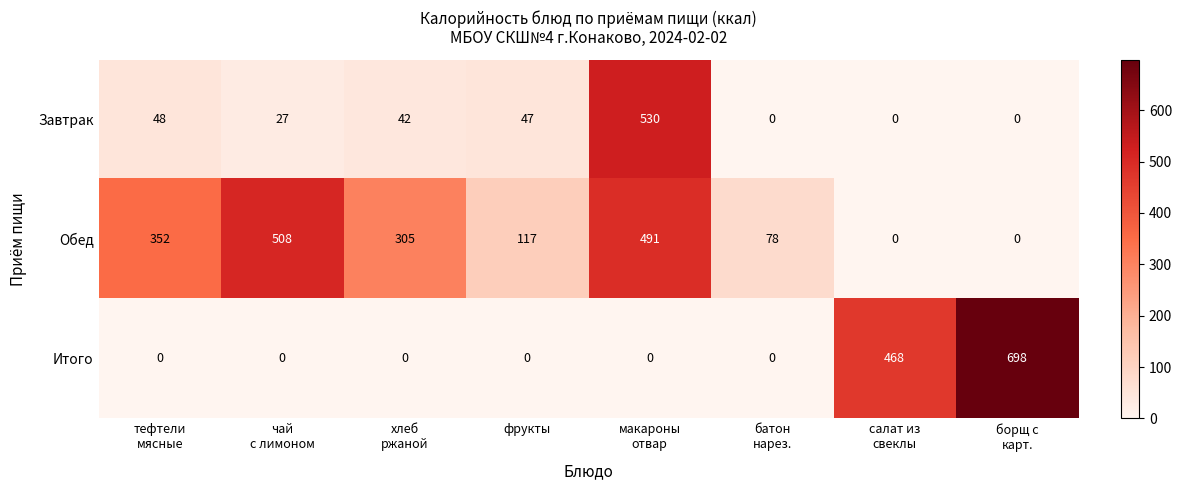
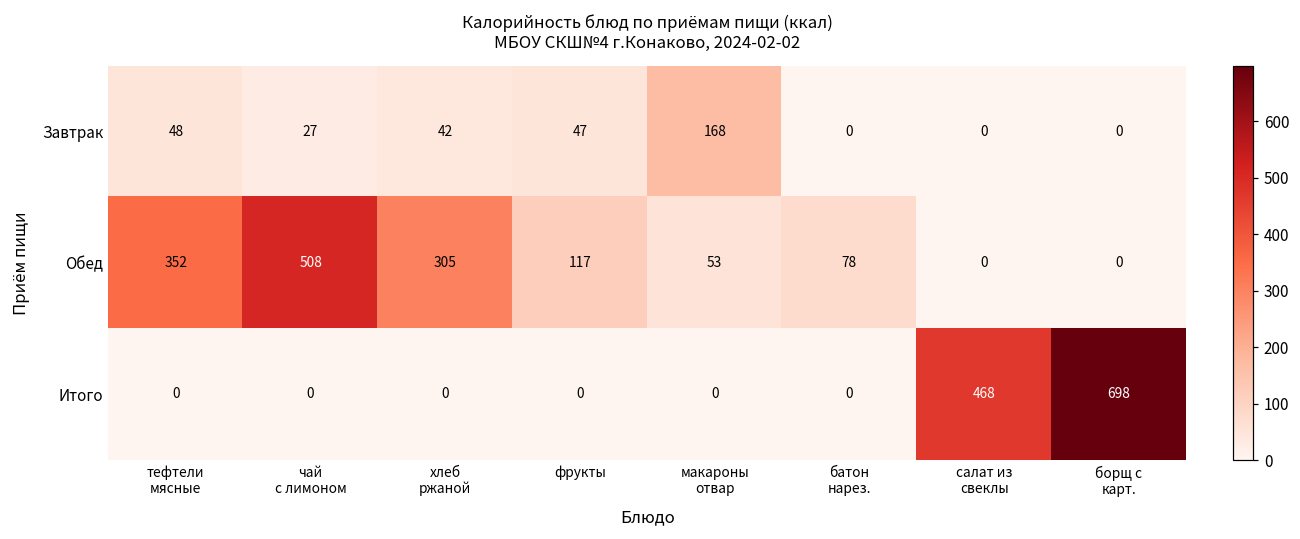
  {
    "Завтрак": {
      "тефтели мясные": 48,
      "чай с лимоном": 27,
      "хлеб ржаной": 42,
      "фрукты": 47,
-     "макароны отвар": 530,
+     "макароны отвар": 168,
      "батон нарез.": 0,
      "салат из свеклы": 0,
      "борщ с карт.": 0
    },
    "Обед": {
      "тефтели мясные": 352,
      "чай с лимоном": 508,
      "хлеб ржаной": 305,
      "фрукты": 117,
-     "макароны отвар": 491,
+     "макароны отвар": 53,
      "батон нарез.": 78,
      "салат из свеклы": 0,
      "борщ с карт.": 0
    },
    "Итого": {
      "тефтели мясные": 0,
      "чай с лимоном": 0,
      "хлеб ржаной": 0,
      "фрукты": 0,
      "макароны отвар": 0,
      "батон нарез.": 0,
      "салат из свеклы": 468,
      "борщ с карт.": 698
    }
  }
